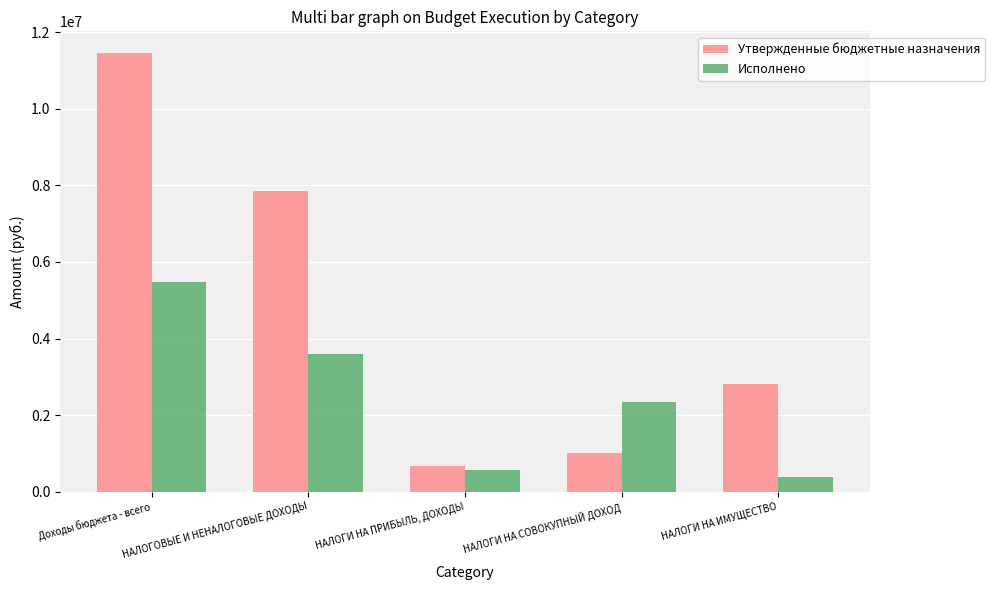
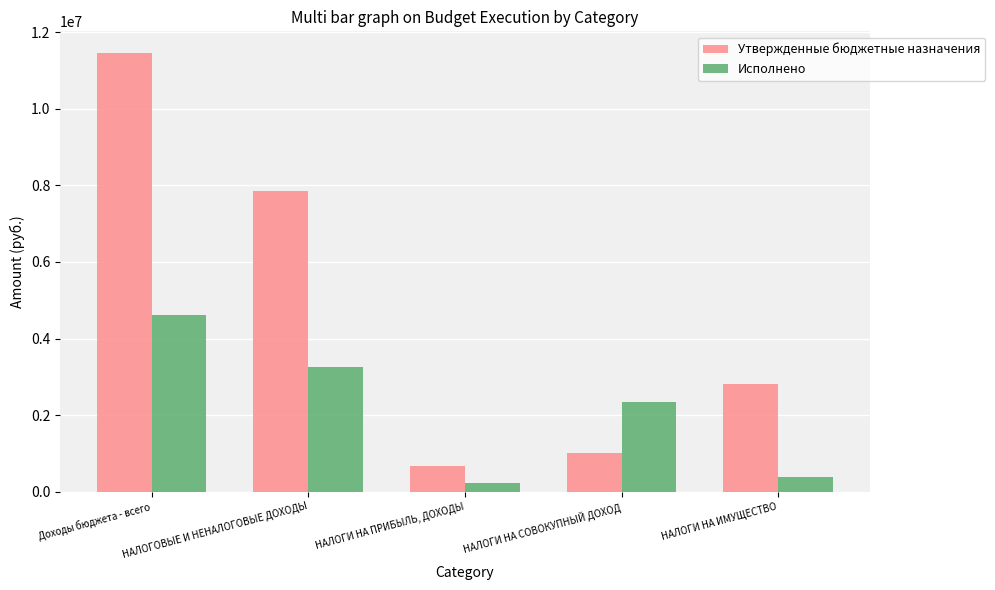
  {
    "Утвержденные бюджетные назначения": {
      "Доходы бюджета - всего": 11500000,
      "НАЛОГОВЫЕ И НЕНАЛОГОВЫЕ ДОХОДЫ": 7900000,
      "НАЛОГИ НА ПРИБЫЛЬ, ДОХОДЫ": 700000,
      "НАЛОГИ НА СОВОКУПНЫЙ ДОХОД": 1000000,
      "НАЛОГИ НА ИМУЩЕСТВО": 2800000
    },
    "Исполнено": {
-     "Доходы бюджета - всего": 5500000,
-     "НАЛОГОВЫЕ И НЕНАЛОГОВЫЕ ДОХОДЫ": 3600000,
-     "НАЛОГИ НА ПРИБЫЛЬ, ДОХОДЫ": 600000,
+     "Доходы бюджета - всего": 4600000,
+     "НАЛОГОВЫЕ И НЕНАЛОГОВЫЕ ДОХОДЫ": 3200000,
+     "НАЛОГИ НА ПРИБЫЛЬ, ДОХОДЫ": 200000,
      "НАЛОГИ НА СОВОКУПНЫЙ ДОХОД": 2300000,
      "НАЛОГИ НА ИМУЩЕСТВО": 400000
    }
  }
